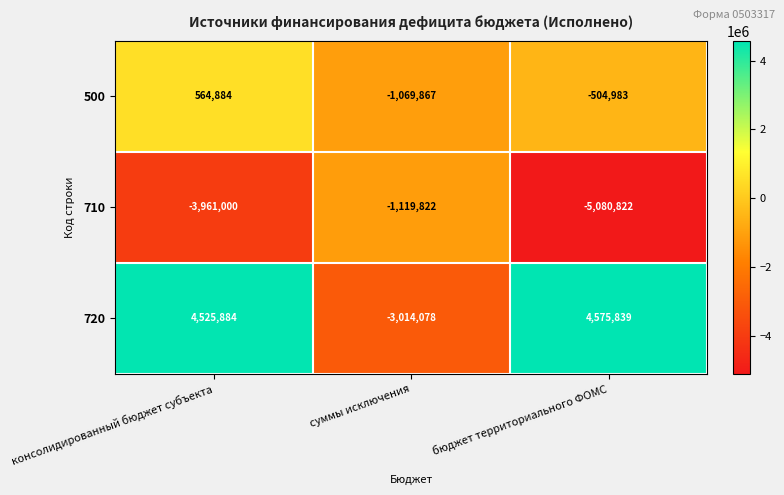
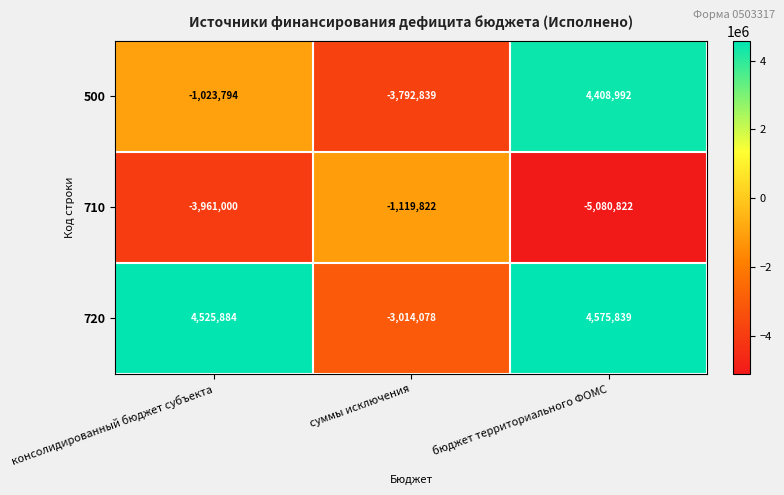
  {
    "500": {
-     "консолидированный бюджет субъекта": "564,884",
-     "суммы исключения": "-1,069,867",
-     "бюджет территориального ФОМС": "-504,983"
+     "консолидированный бюджет субъекта": "-1,023,794",
+     "суммы исключения": "-3,792,839",
+     "бюджет территориального ФОМС": "4,408,992"
    },
    "710": {
      "консолидированный бюджет субъекта": "-3,961,000",
      "суммы исключения": "-1,119,822",
      "бюджет территориального ФОМС": "-5,080,822"
    },
    "720": {
      "консолидированный бюджет субъекта": "4,525,884",
      "суммы исключения": "-3,014,078",
      "бюджет территориального ФОМС": "4,575,839"
    }
  }
